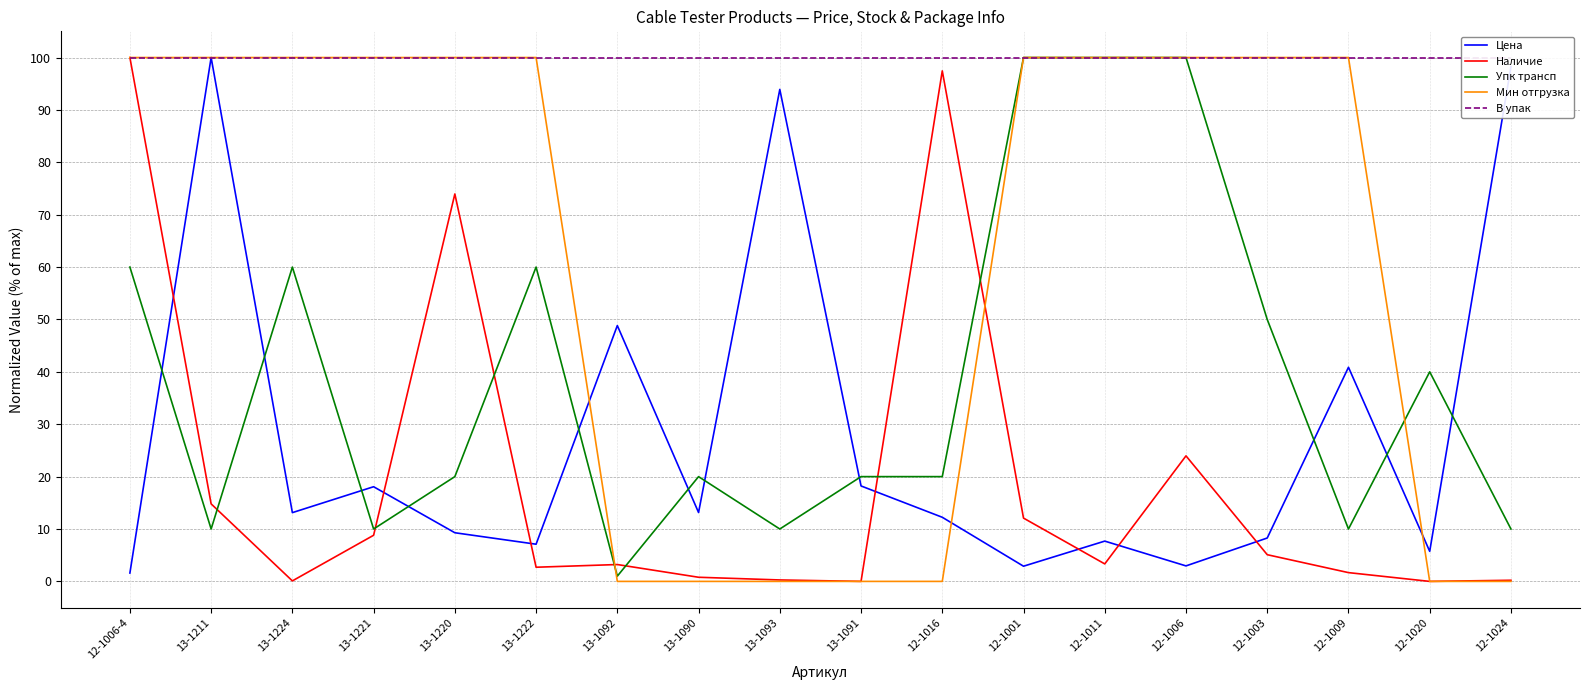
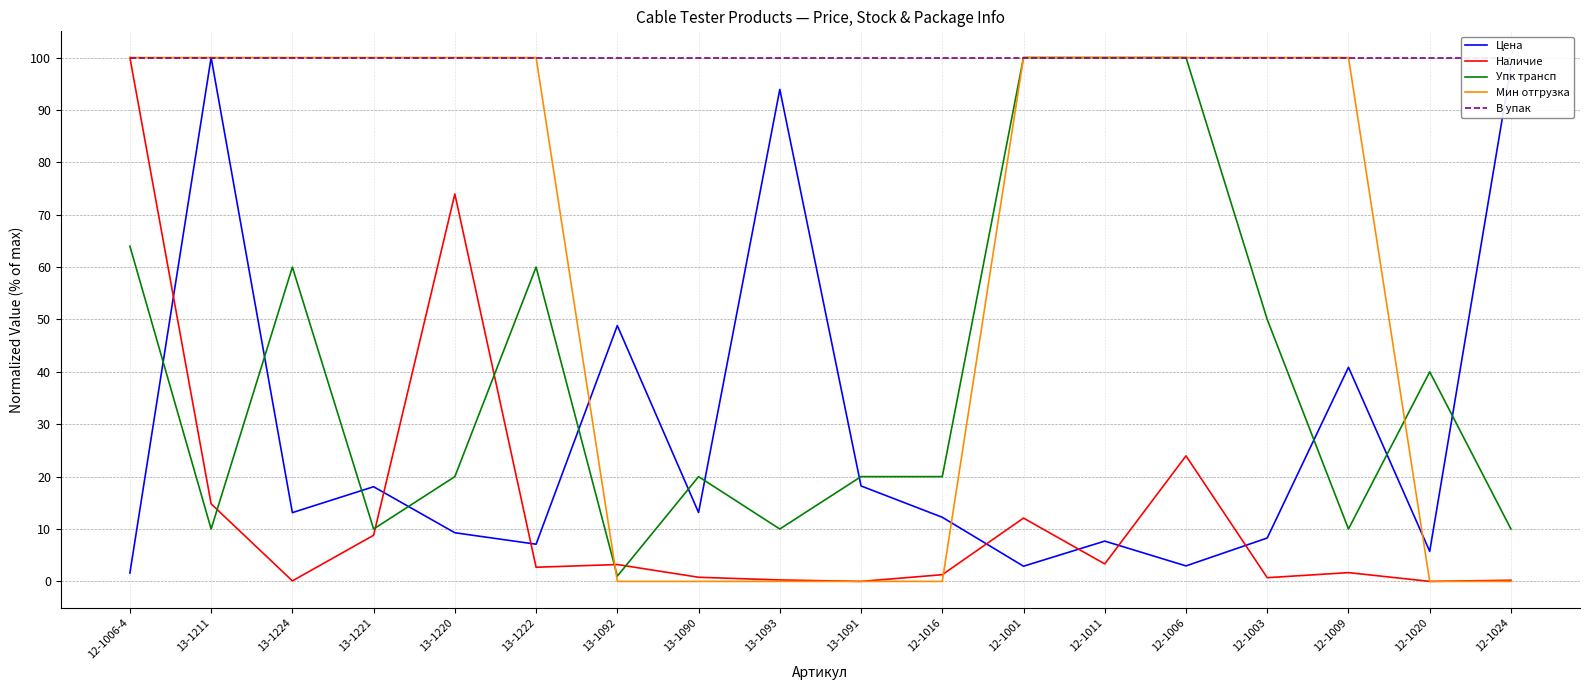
  {
    "Цена": {
      "12-1006-4": 2,
      "13-1224": 13,
      "13-1221": 18,
      "13-1220": 9,
      "13-1222": 7,
      "13-1092": 49,
      "13-1090": 13,
      "13-1093": 94,
      "13-1091": 18,
      "12-1016": 12,
      "12-1001": 3,
      "12-1011": 8,
      "12-1006": 3,
      "12-1003": 8,
      "12-1009": 41,
      "12-1020": 6
    },
    "Наличие": {
      "13-1211": 15,
      "13-1224": 0,
      "13-1221": 9,
      "13-1220": 74,
      "13-1222": 3,
      "13-1092": 3,
      "13-1090": 1,
-     "12-1016": 97,
+     "12-1016": 1,
      "12-1001": 12,
      "12-1011": 3,
      "12-1006": 24,
-     "12-1003": 5,
+     "12-1003": 1,
      "12-1009": 2
    },
    "Упк трансп": {
-     "12-1006-4": 60,
+     "12-1006-4": 64,
      "13-1211": 10,
      "13-1224": 60,
      "13-1221": 10,
      "13-1220": 20,
      "13-1222": 60,
      "13-1092": 1,
      "13-1090": 20,
      "13-1093": 10,
      "13-1091": 20,
      "12-1016": 20,
      "12-1003": 50,
      "12-1009": 10,
      "12-1020": 40,
      "12-1024": 10
    },
    "Мин отгрузка": {
      "13-1092": 0,
      "13-1090": 0,
      "12-1016": 0
    },
    "В упак": {
      "13-1092": 100,
      "13-1090": 100,
      "13-1093": 100,
      "13-1091": 100,
      "12-1016": 100,
      "12-1020": 100
    }
  }
